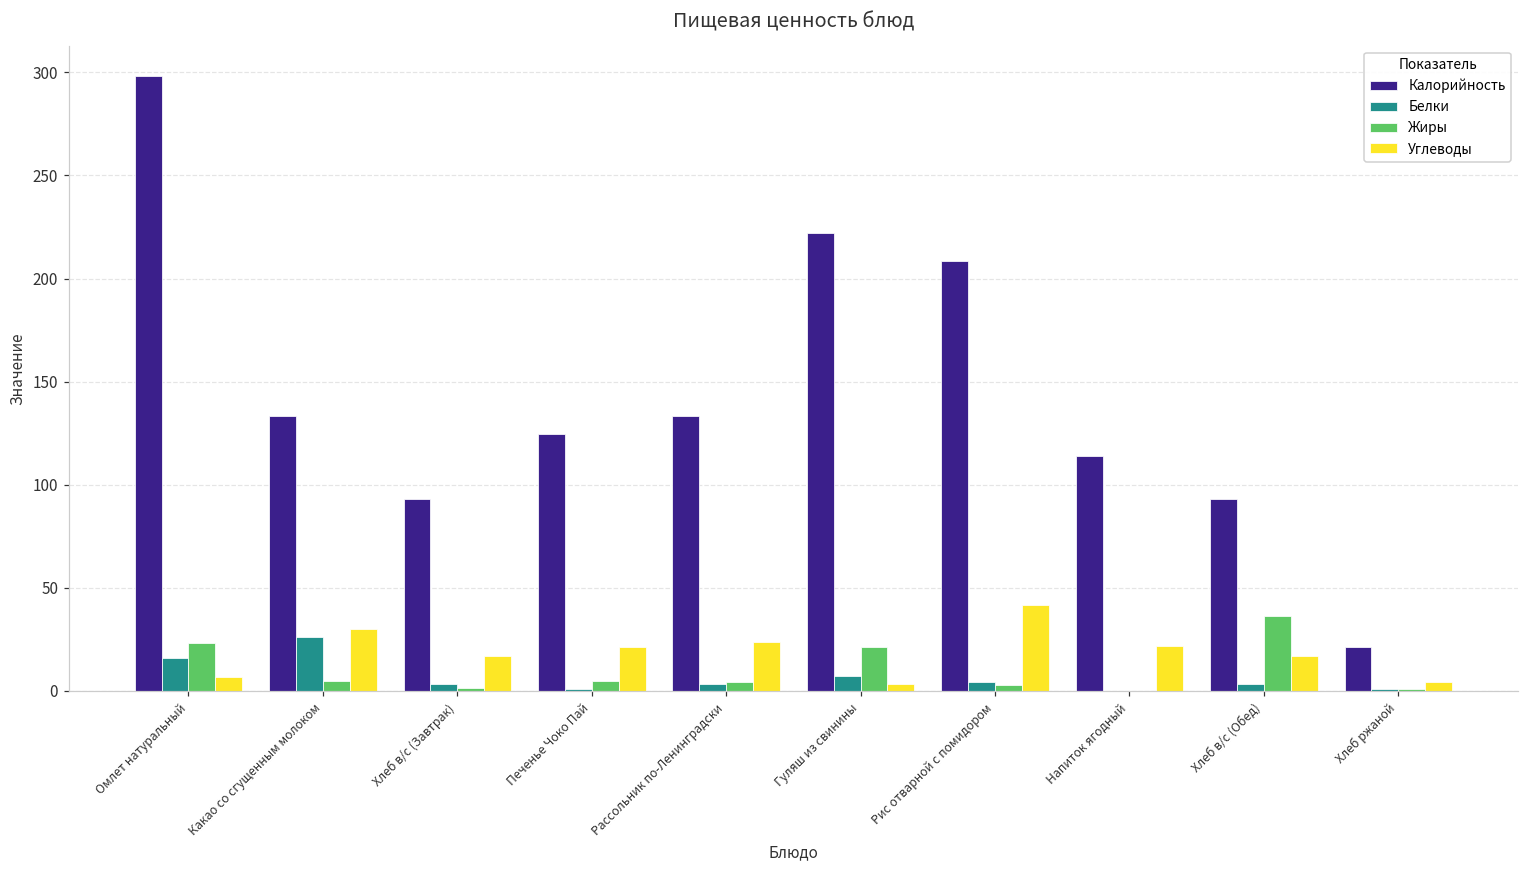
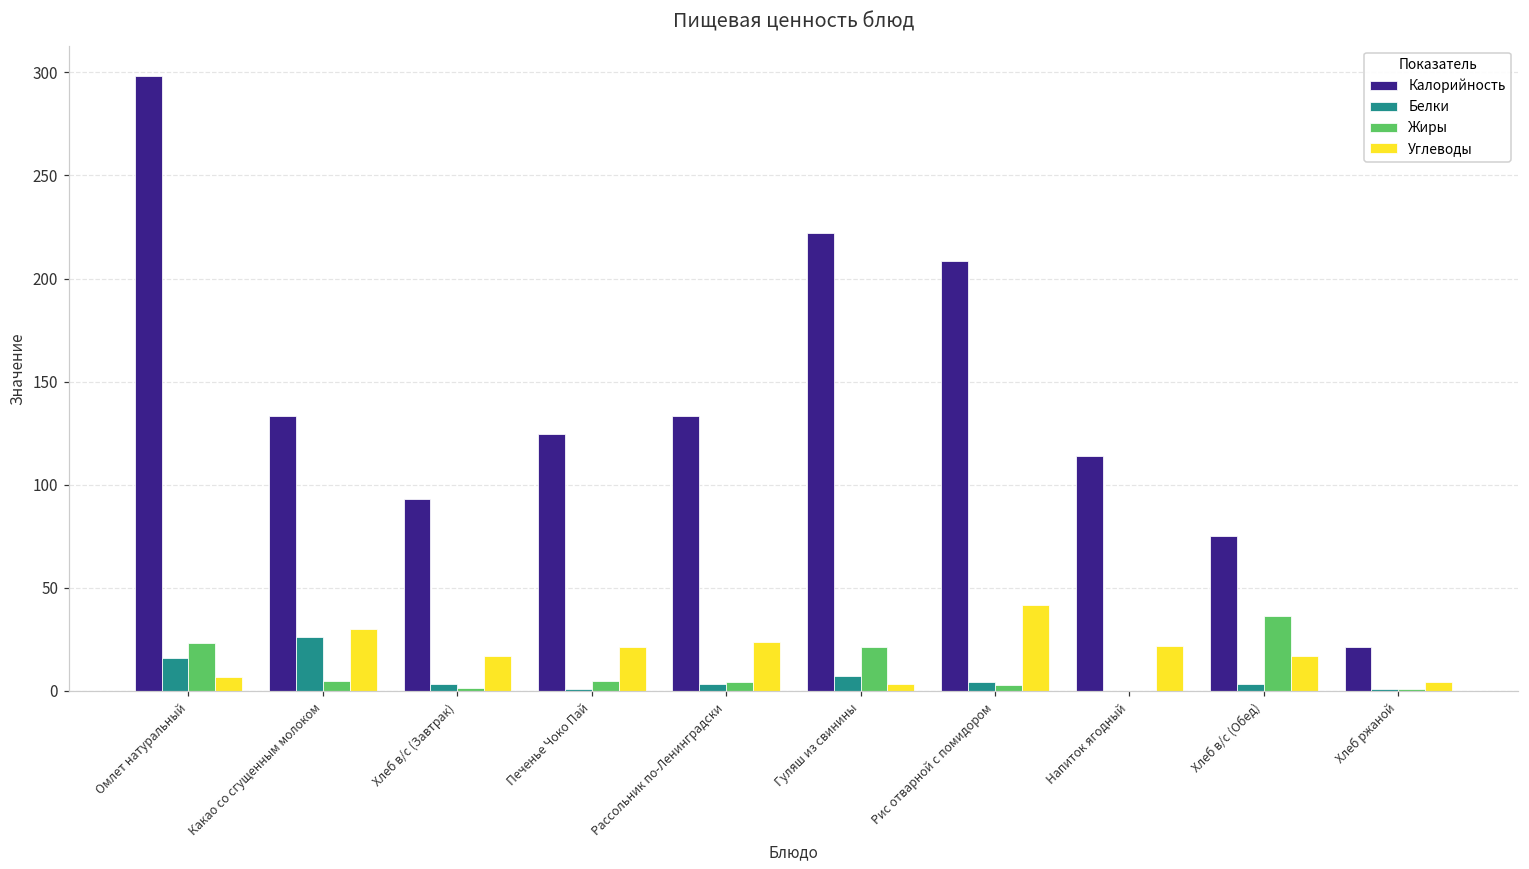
  {
    "Калорийность": {
      "Омлет натуральный": 298,
      "Какао со сгущенным молоком": 133,
      "Хлеб в/с (Завтрак)": 93,
      "Печенье Чоко Пай": 125,
      "Рассольник по-Ленинградски": 133,
      "Гуляш из свинины": 222,
      "Рис отварной с помидором": 208,
      "Напиток ягодный": 114,
-     "Хлеб в/с (Обед)": 93,
+     "Хлеб в/с (Обед)": 75,
      "Хлеб ржаной": 22
    },
    "Белки": {
      "Омлет натуральный": 16,
      "Какао со сгущенным молоком": 26,
      "Хлеб в/с (Завтрак)": 3,
      "Рассольник по-Ленинградски": 4,
      "Гуляш из свинины": 7,
      "Рис отварной с помидором": 4,
      "Напиток ягодный": 0,
      "Хлеб в/с (Обед)": 3
    },
    "Жиры": {
      "Омлет натуральный": 23,
      "Какао со сгущенным молоком": 5,
      "Печенье Чоко Пай": 5,
      "Рассольник по-Ленинградски": 5,
      "Гуляш из свинины": 21,
      "Рис отварной с помидором": 3,
      "Напиток ягодный": 0,
      "Хлеб в/с (Обед)": 37
    },
    "Углеводы": {
      "Омлет натуральный": 7,
      "Какао со сгущенным молоком": 30,
      "Хлеб в/с (Завтрак)": 17,
      "Печенье Чоко Пай": 21,
      "Рассольник по-Ленинградски": 24,
      "Гуляш из свинины": 3,
      "Рис отварной с помидором": 42,
      "Напиток ягодный": 22,
      "Хлеб в/с (Обед)": 17,
      "Хлеб ржаной": 5
    }
  }
